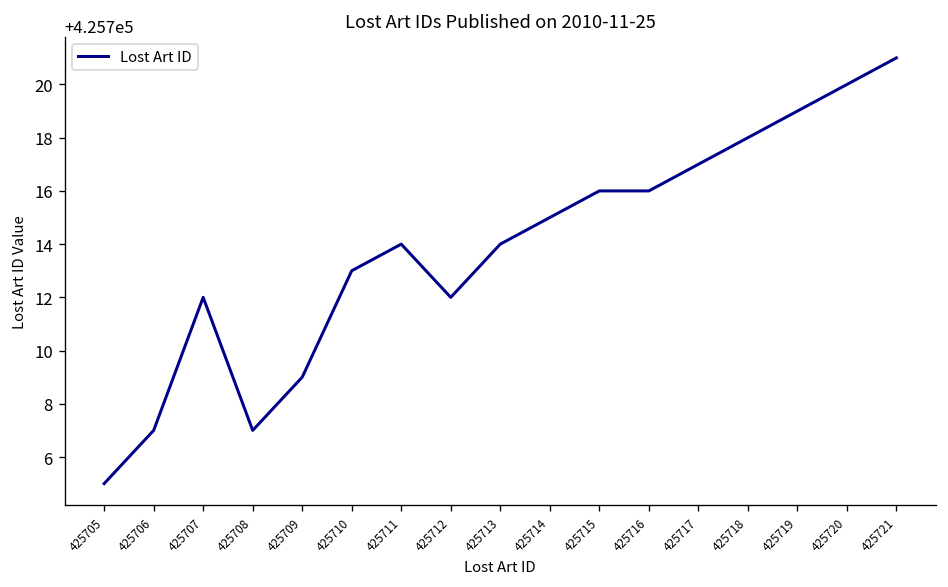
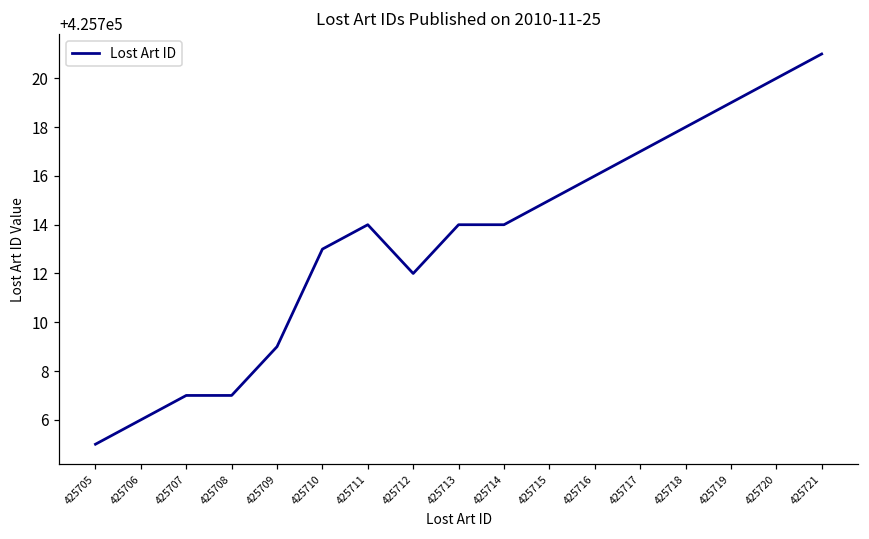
  {
    "425705": 425705,
-   "425706": 425707,
-   "425707": 425712,
+   "425706": 425706,
+   "425707": 425707,
    "425708": 425707,
    "425709": 425709,
    "425710": 425713,
    "425711": 425714,
    "425712": 425712,
    "425713": 425714,
-   "425714": 425715,
-   "425715": 425716,
+   "425714": 425714,
+   "425715": 425715,
    "425716": 425716,
    "425717": 425717,
    "425718": 425718,
    "425719": 425719,
    "425720": 425720,
    "425721": 425721
  }
